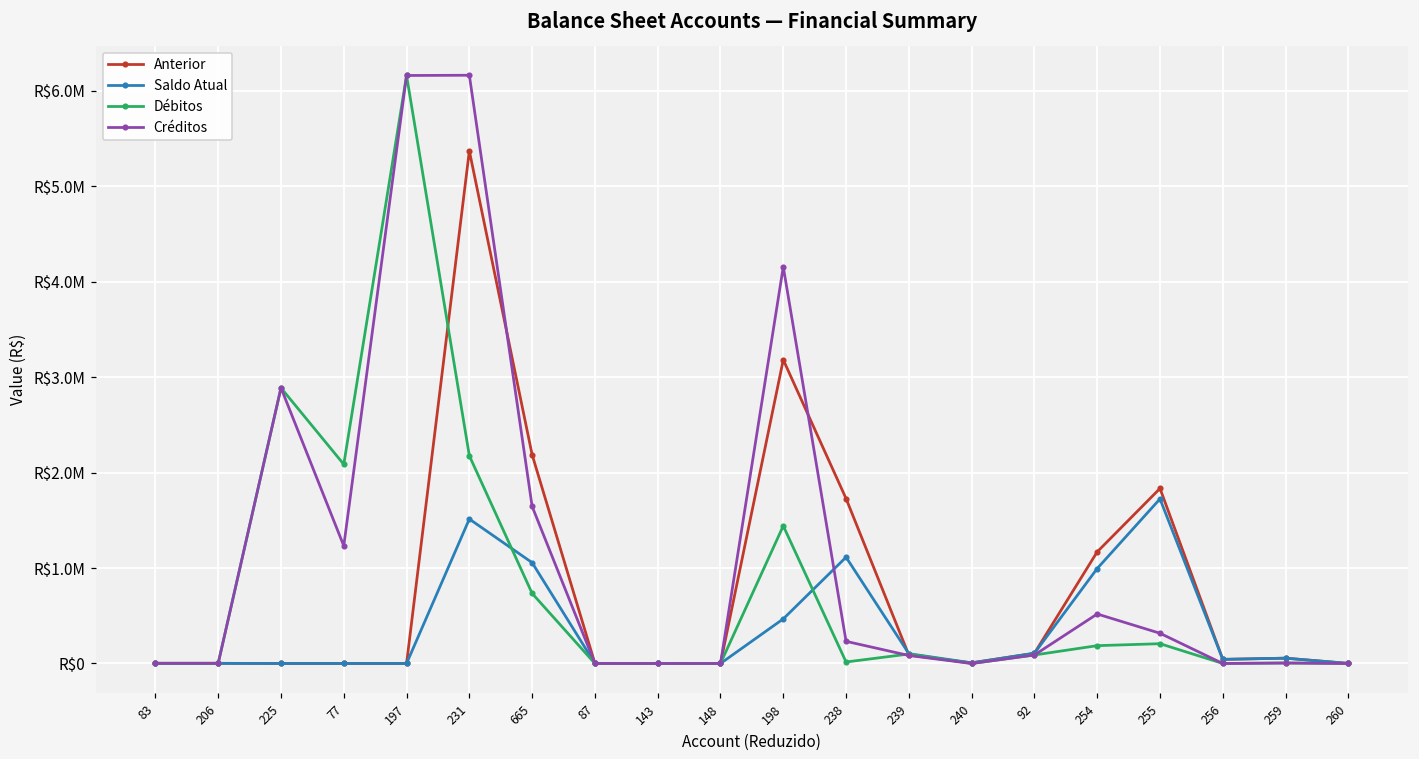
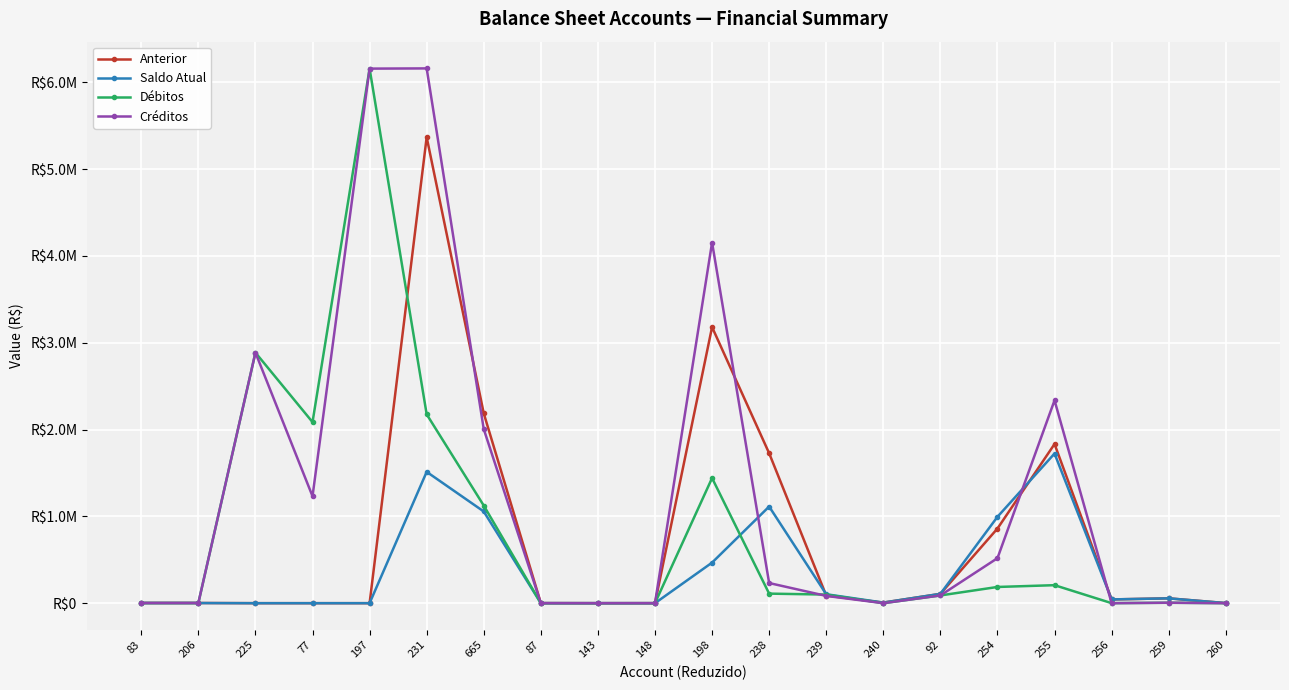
  {
    "Anterior": {
      "231": "R$5400000",
      "665": "R$2200000",
      "198": "R$3200000",
      "238": "R$1700000",
-     "254": "R$1200000",
+     "254": "R$900000",
      "255": "R$1800000"
    },
    "Saldo Atual": {
      "231": "R$1500000",
      "665": "R$1100000",
      "198": "R$500000",
      "238": "R$1100000",
      "254": "R$1000000",
      "255": "R$1700000"
    },
    "Débitos": {
      "77": "R$2100000",
      "231": "R$2200000",
-     "665": "R$700000",
+     "665": "R$1100000",
      "198": "R$1400000",
-     "238": "R$0",
+     "238": "R$100000",
      "254": "R$200000",
      "255": "R$200000"
    },
    "Créditos": {
      "77": "R$1200000",
      "231": "R$6200000",
-     "665": "R$1600000",
+     "665": "R$2000000",
      "198": "R$4200000",
      "238": "R$200000",
      "254": "R$500000",
-     "255": "R$300000"
+     "255": "R$2300000"
    }
  }
